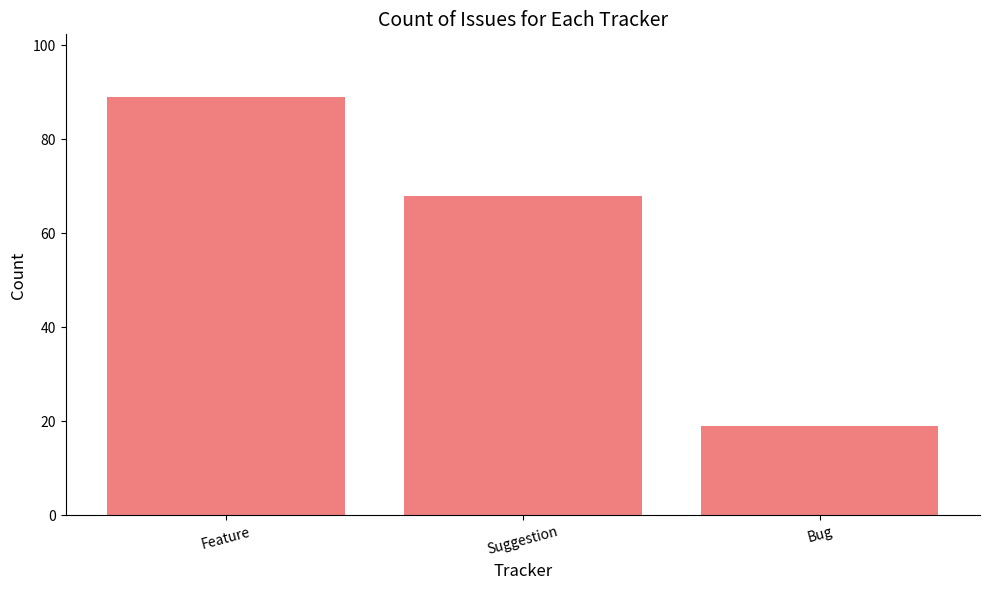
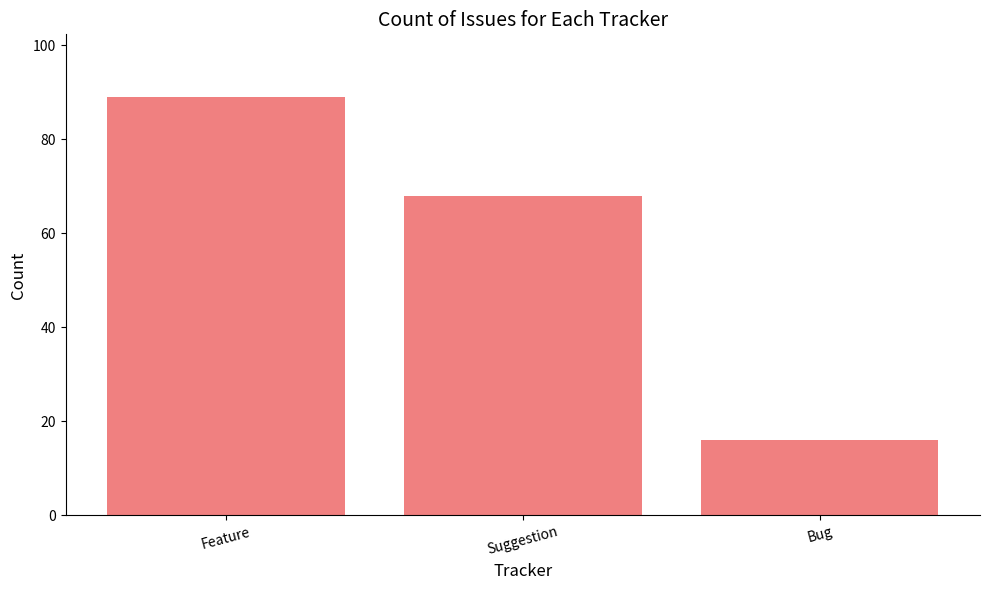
  {
    "Feature": 89,
    "Suggestion": 68,
-   "Bug": 19
+   "Bug": 16
  }
